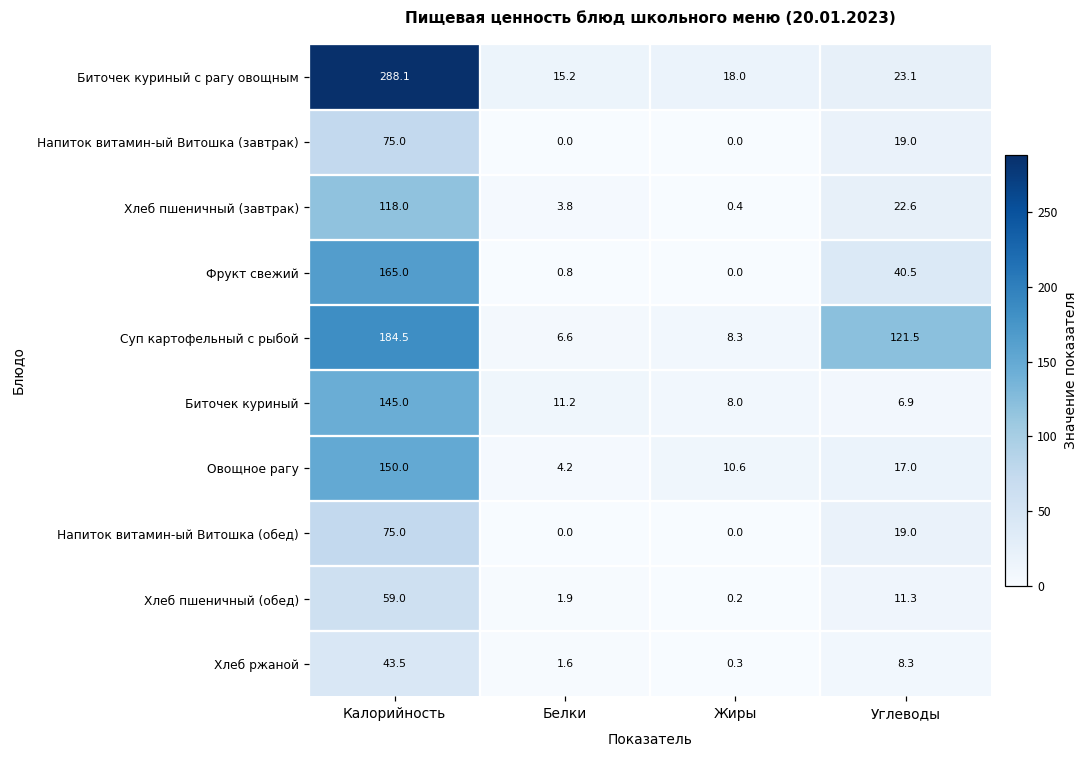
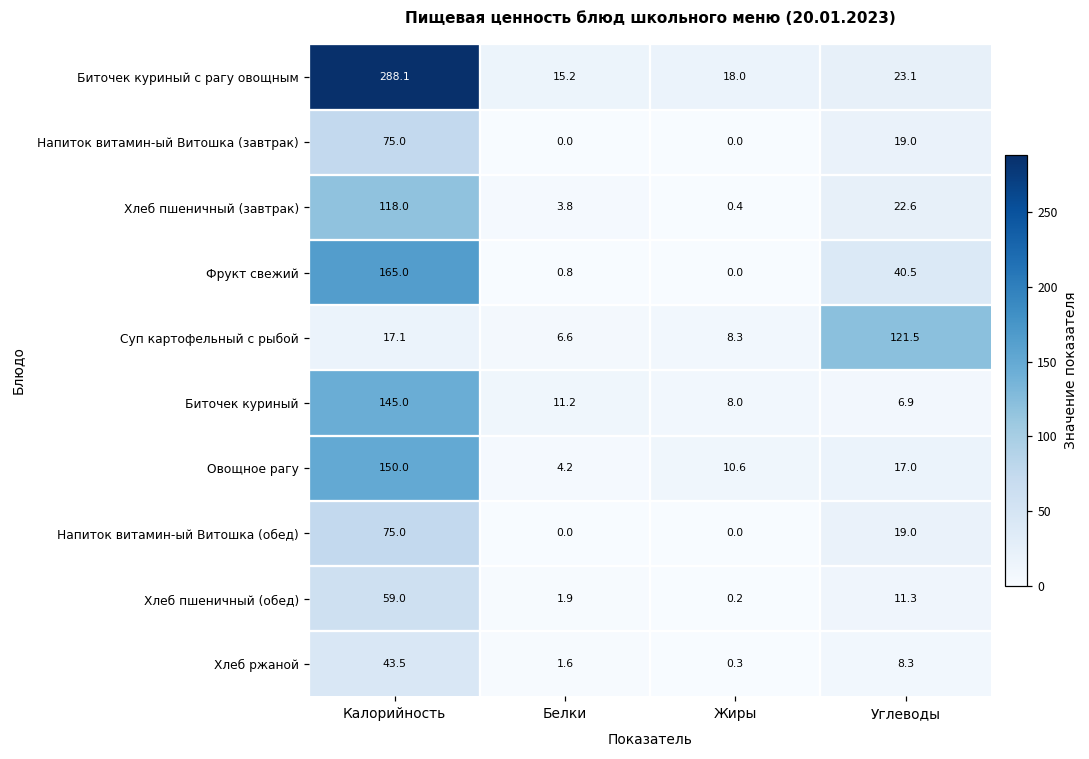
  {
    "Биточек куриный с рагу овощным": {
      "Калорийность": 288.1,
      "Белки": 15.2,
      "Жиры": 18.0,
      "Углеводы": 23.1
    },
    "Напиток витамин-ый Витошка (завтрак)": {
      "Калорийность": 75.0,
      "Белки": 0.0,
      "Жиры": 0.0,
      "Углеводы": 19.0
    },
    "Хлеб пшеничный (завтрак)": {
      "Калорийность": 118.0,
      "Белки": 3.8,
      "Жиры": 0.4,
      "Углеводы": 22.6
    },
    "Фрукт свежий": {
      "Калорийность": 165.0,
      "Белки": 0.8,
      "Жиры": 0.0,
      "Углеводы": 40.5
    },
    "Суп картофельный с рыбой": {
-     "Калорийность": 184.5,
+     "Калорийность": 17.1,
      "Белки": 6.6,
      "Жиры": 8.3,
      "Углеводы": 121.5
    },
    "Биточек куриный": {
      "Калорийность": 145.0,
      "Белки": 11.2,
      "Жиры": 8.0,
      "Углеводы": 6.9
    },
    "Овощное рагу": {
      "Калорийность": 150.0,
      "Белки": 4.2,
      "Жиры": 10.6,
      "Углеводы": 17.0
    },
    "Напиток витамин-ый Витошка (обед)": {
      "Калорийность": 75.0,
      "Белки": 0.0,
      "Жиры": 0.0,
      "Углеводы": 19.0
    },
    "Хлеб пшеничный (обед)": {
      "Калорийность": 59.0,
      "Белки": 1.9,
      "Жиры": 0.2,
      "Углеводы": 11.3
    },
    "Хлеб ржаной": {
      "Калорийность": 43.5,
      "Белки": 1.6,
      "Жиры": 0.3,
      "Углеводы": 8.3
    }
  }
